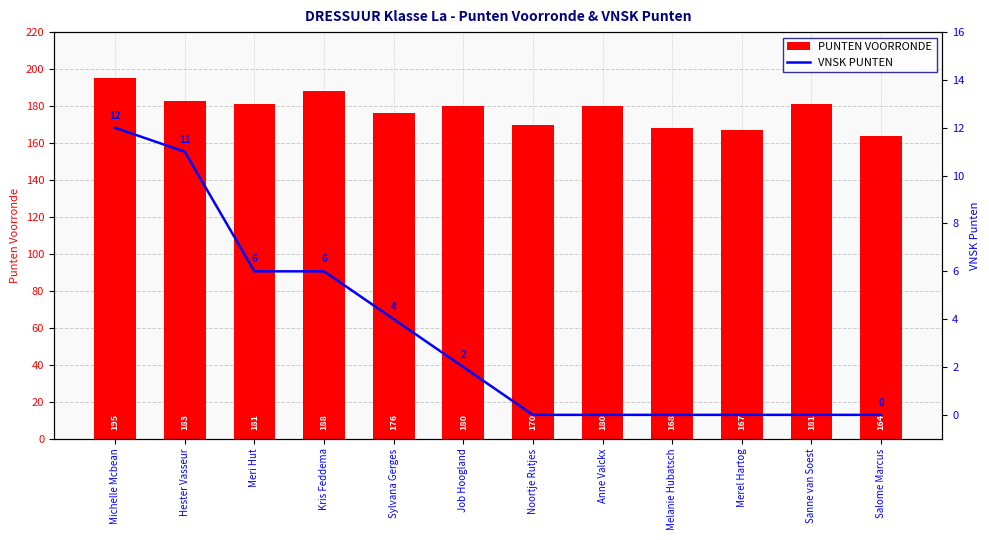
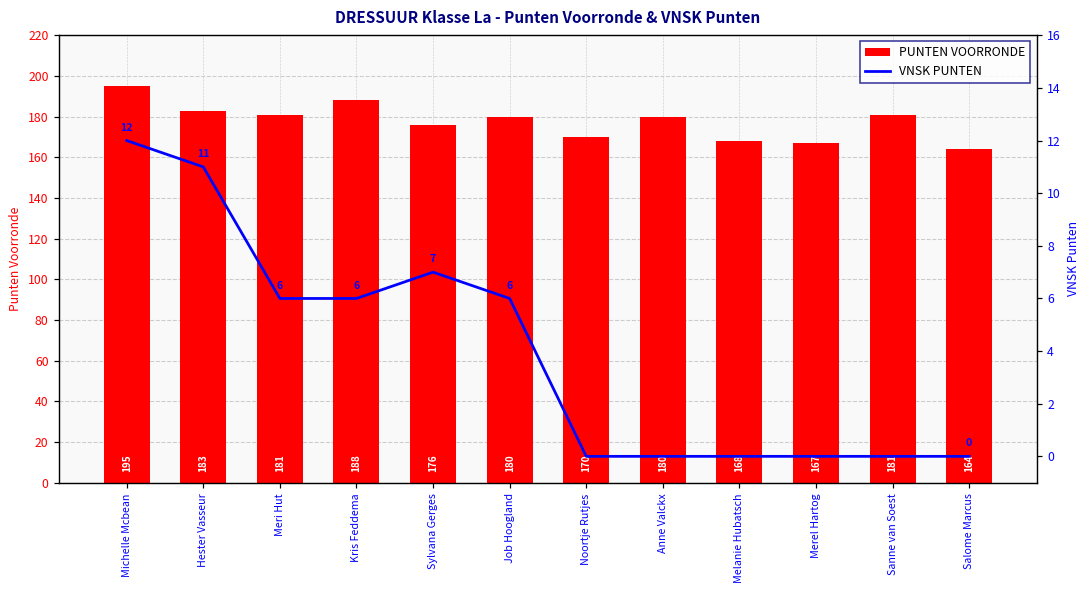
  {
    "PUNTEN VOORRONDE": {
      "Michelle Mcbean": 195,
      "Hester Vasseur": 183,
      "Meri Hut": 181,
      "Kris Feddema": 188,
      "Sylvana Gerges": 176,
      "Job Hoogland": 180
    },
    "VNSK PUNTEN": {
      "Michelle Mcbean": 12,
      "Hester Vasseur": 11,
      "Meri Hut": 6,
      "Kris Feddema": 6,
-     "Sylvana Gerges": 4,
-     "Job Hoogland": 2,
+     "Sylvana Gerges": 7,
+     "Job Hoogland": 6,
      "Salome Marcus": 0
    }
  }
